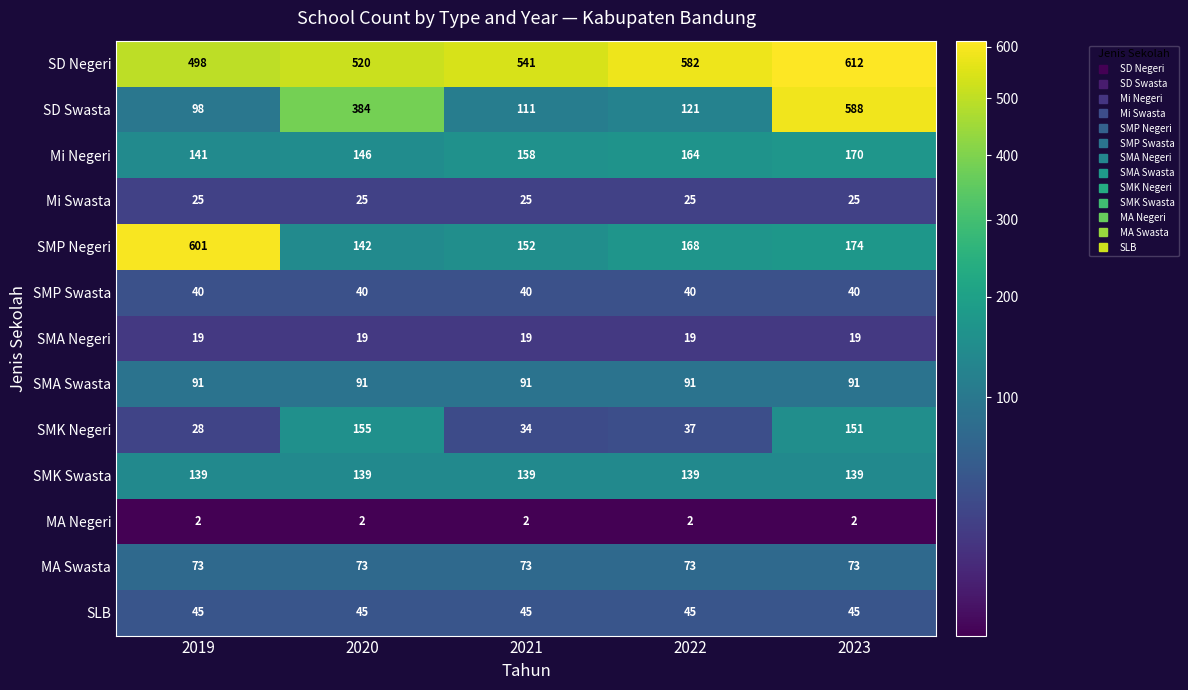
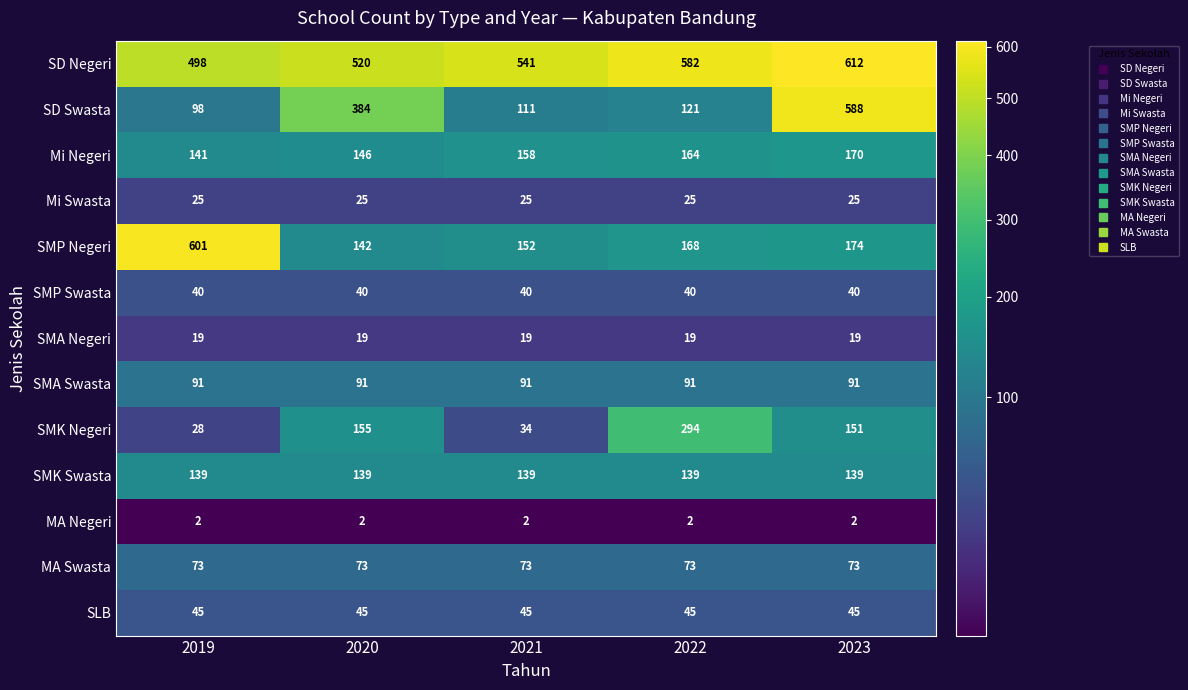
  {
    "SD Negeri": {
      "2019": 498,
      "2020": 520,
      "2021": 541,
      "2022": 582,
      "2023": 612
    },
    "SD Swasta": {
      "2019": 98,
      "2020": 384,
      "2021": 111,
      "2022": 121,
      "2023": 588
    },
    "Mi Negeri": {
      "2019": 141,
      "2020": 146,
      "2021": 158,
      "2022": 164,
      "2023": 170
    },
    "Mi Swasta": {
      "2019": 25,
      "2020": 25,
      "2021": 25,
      "2022": 25,
      "2023": 25
    },
    "SMP Negeri": {
      "2019": 601,
      "2020": 142,
      "2021": 152,
      "2022": 168,
      "2023": 174
    },
    "SMP Swasta": {
      "2019": 40,
      "2020": 40,
      "2021": 40,
      "2022": 40,
      "2023": 40
    },
    "SMA Negeri": {
      "2019": 19,
      "2020": 19,
      "2021": 19,
      "2022": 19,
      "2023": 19
    },
    "SMA Swasta": {
      "2019": 91,
      "2020": 91,
      "2021": 91,
      "2022": 91,
      "2023": 91
    },
    "SMK Negeri": {
      "2019": 28,
      "2020": 155,
      "2021": 34,
-     "2022": 37,
+     "2022": 294,
      "2023": 151
    },
    "SMK Swasta": {
      "2019": 139,
      "2020": 139,
      "2021": 139,
      "2022": 139,
      "2023": 139
    },
    "MA Negeri": {
      "2019": 2,
      "2020": 2,
      "2021": 2,
      "2022": 2,
      "2023": 2
    },
    "MA Swasta": {
      "2019": 73,
      "2020": 73,
      "2021": 73,
      "2022": 73,
      "2023": 73
    },
    "SLB": {
      "2019": 45,
      "2020": 45,
      "2021": 45,
      "2022": 45,
      "2023": 45
    }
  }
